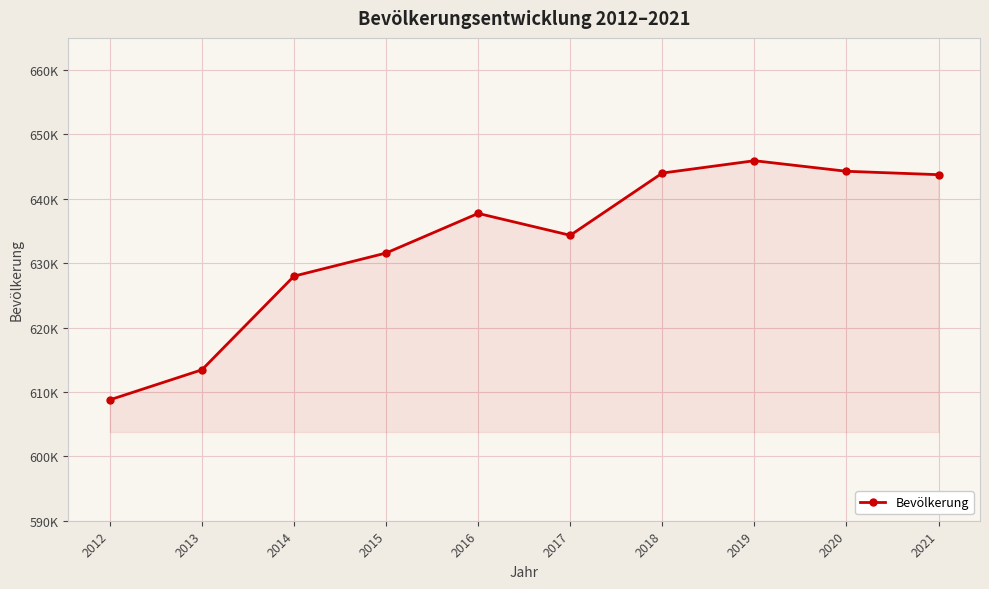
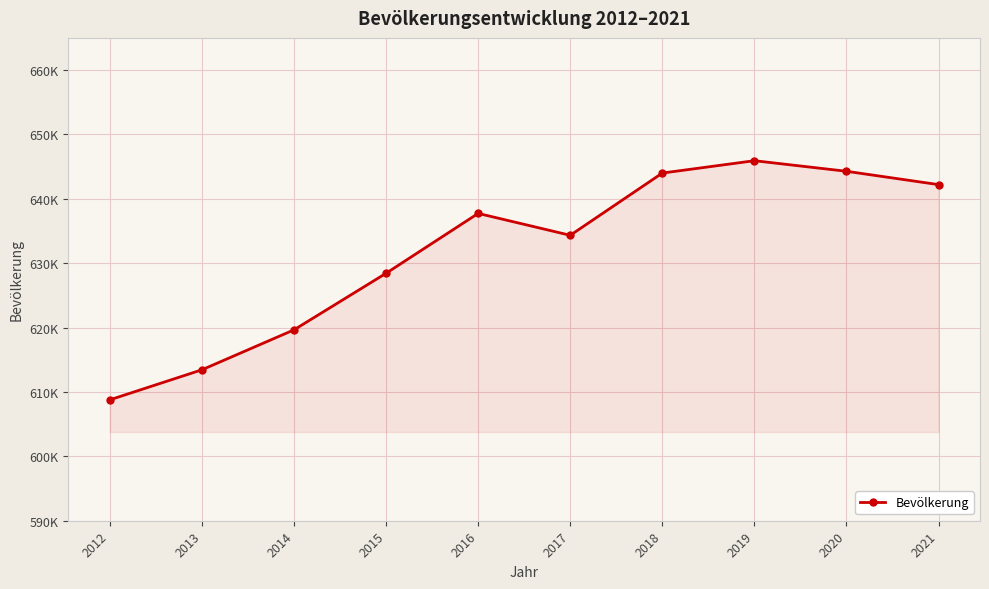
  {
    "2012": 609000,
    "2013": 613000,
-   "2014": 628000,
-   "2015": 632000,
+   "2014": 620000,
+   "2015": 628000,
    "2016": 638000,
    "2017": 634000,
    "2018": 644000,
    "2019": 646000,
    "2020": 644000,
-   "2021": 644000
+   "2021": 642000
  }
